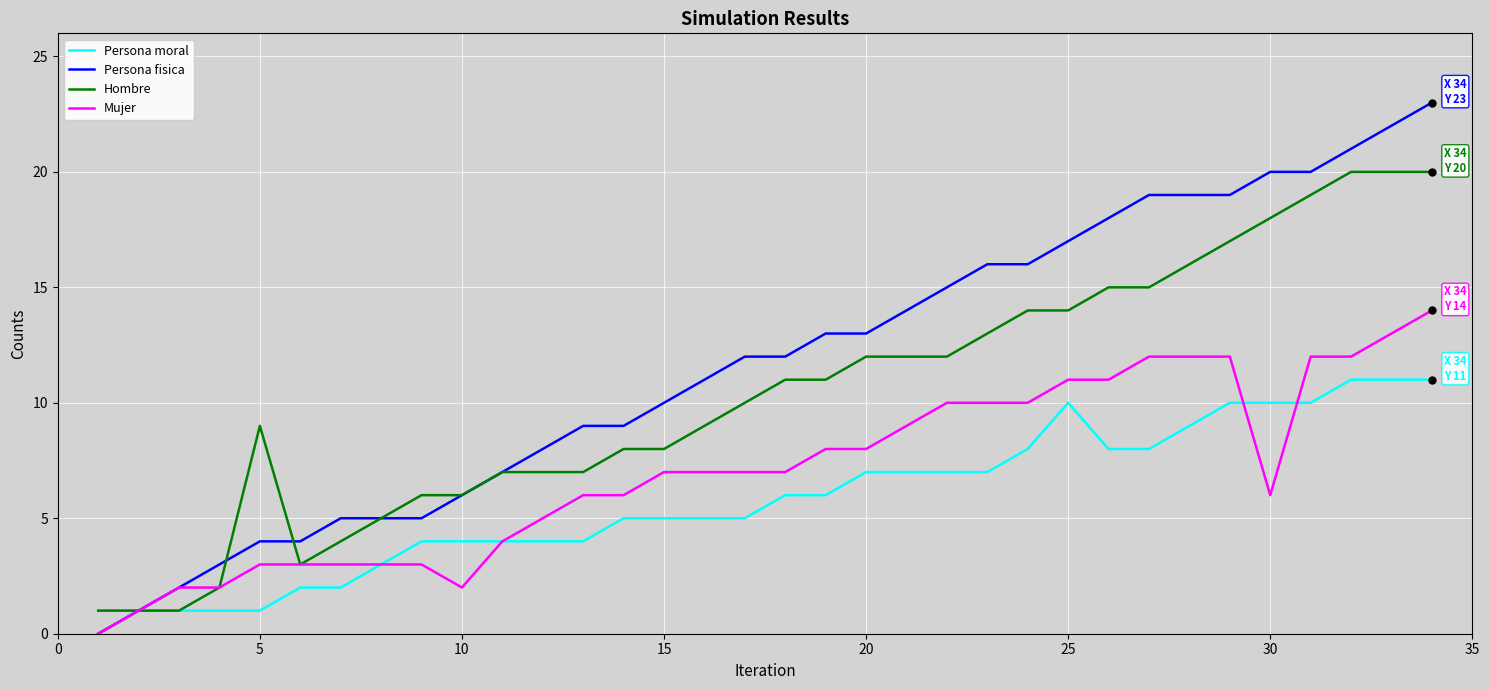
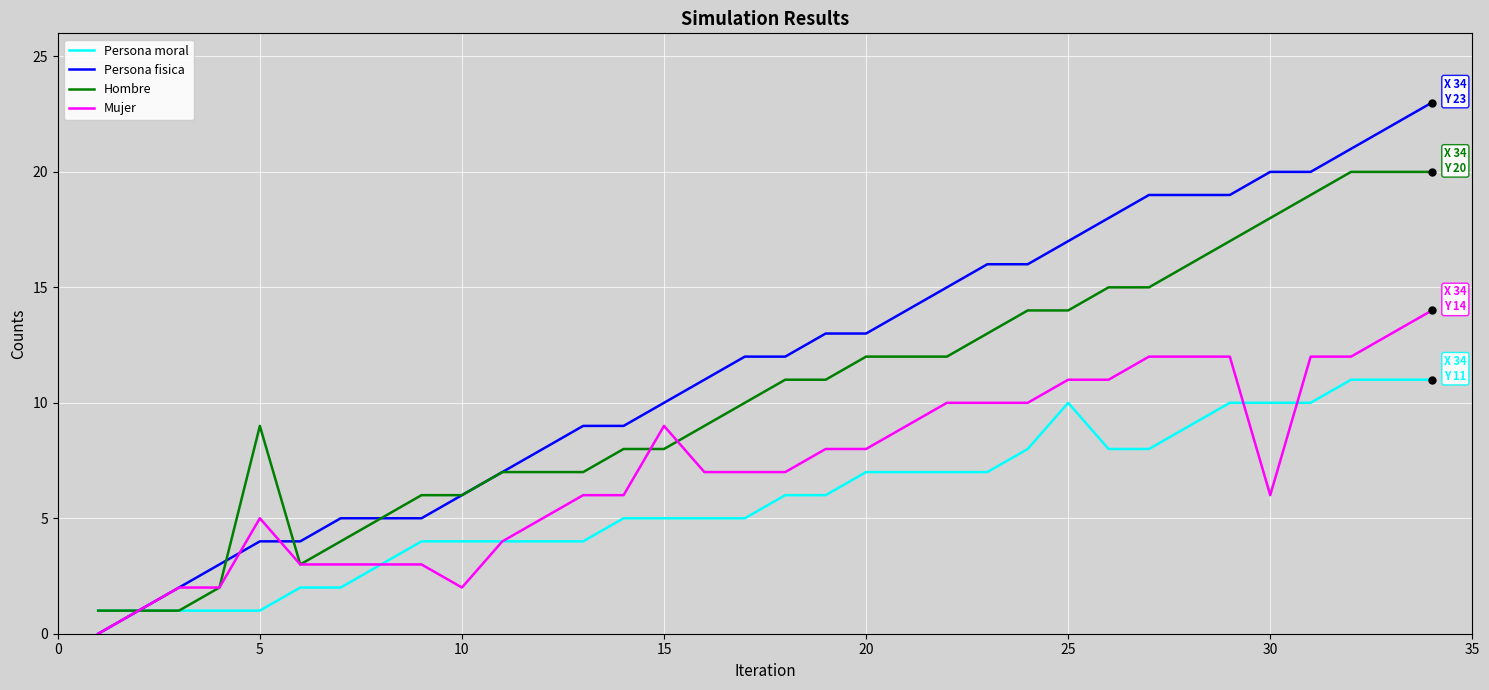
  {
    "Persona moral": {
      "5": 1,
      "10": 4,
      "15": 5,
      "20": 7,
      "25": 10,
      "30": 10
    },
    "Persona fisica": {
      "5": 4,
      "15": 10,
      "20": 13,
      "25": 17,
      "30": 20
    },
    "Hombre": {
      "5": 9,
      "15": 8,
      "20": 12,
      "25": 14,
      "30": 18
    },
    "Mujer": {
-     "5": 3,
+     "5": 5,
      "10": 2,
-     "15": 7,
+     "15": 9,
      "20": 8,
      "25": 11,
      "30": 6
    }
  }
